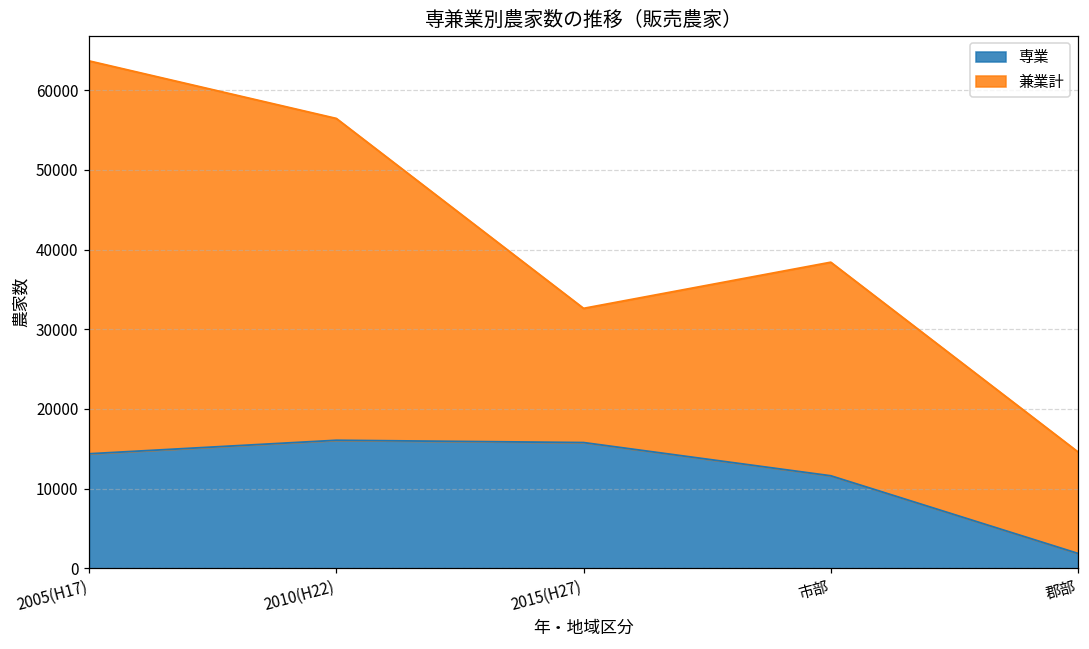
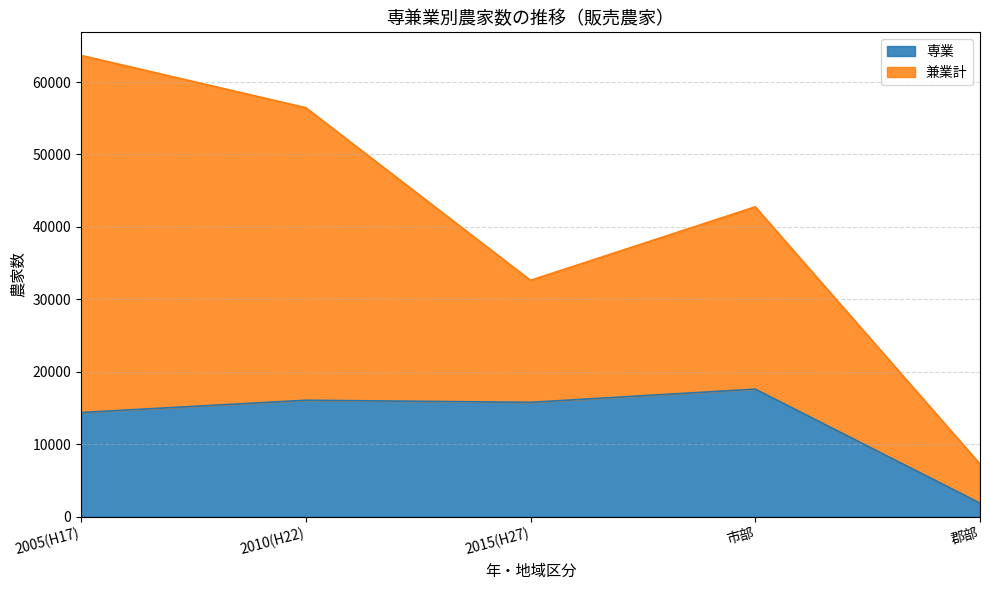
  {
    "専業": {
      "2005(H17)": 14000,
      "2010(H22)": 16000,
      "2015(H27)": 16000,
-     "市部": 12000,
+     "市部": 18000,
      "郡部": 2000
    },
    "兼業計": {
      "2005(H17)": 49000,
      "2010(H22)": 40000,
      "2015(H27)": 17000,
-     "市部": 27000,
-     "郡部": 13000
+     "市部": 25000,
+     "郡部": 5000
    }
  }
